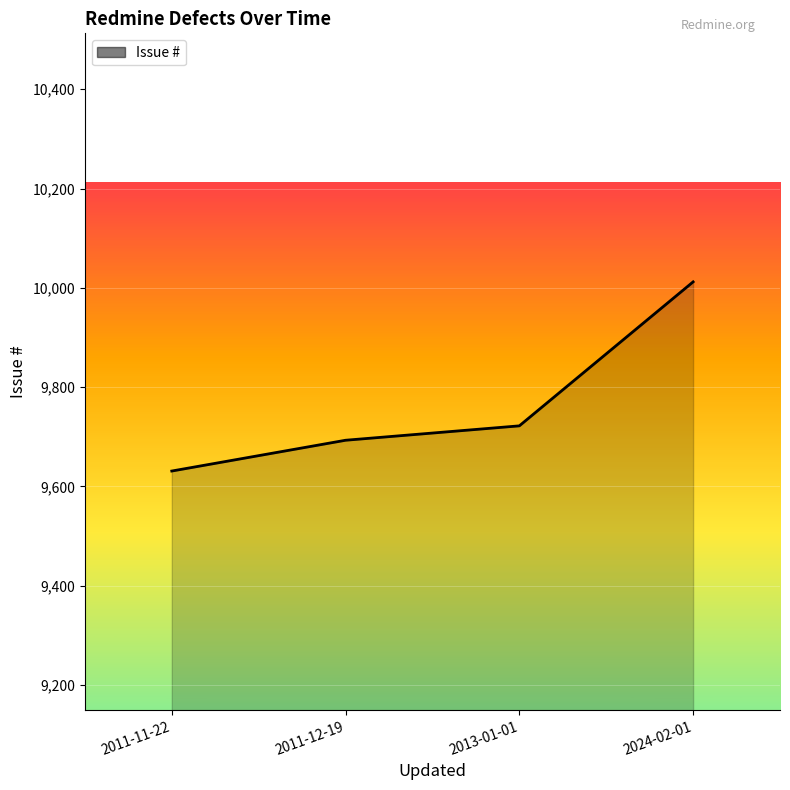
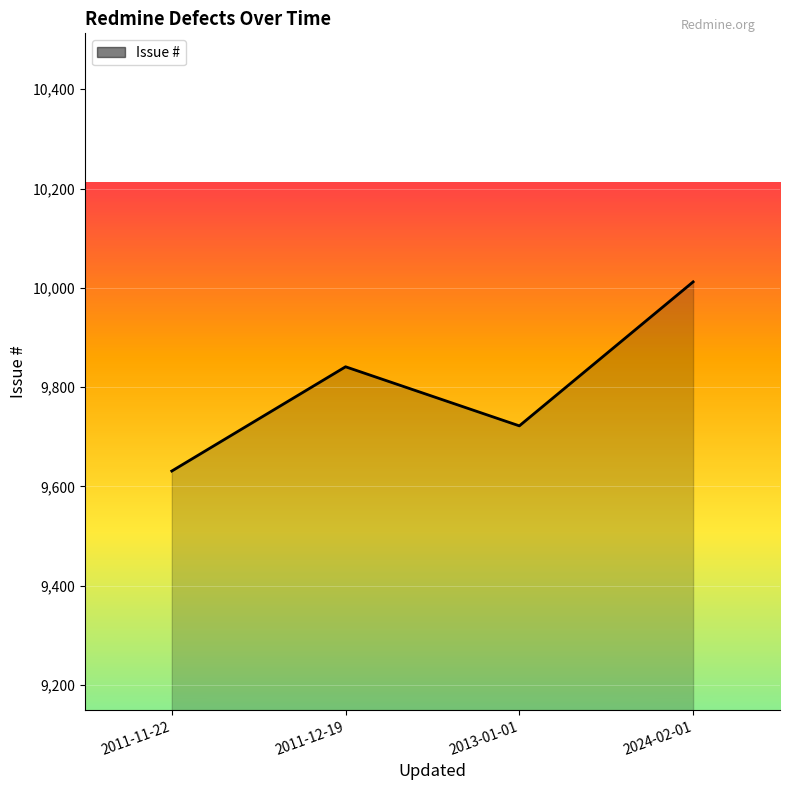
  {
    "2011-11-22": "9,630",
-   "2011-12-19": "9,690",
+   "2011-12-19": "9,840",
    "2013-01-01": "9,720",
    "2024-02-01": "10,010"
  }
